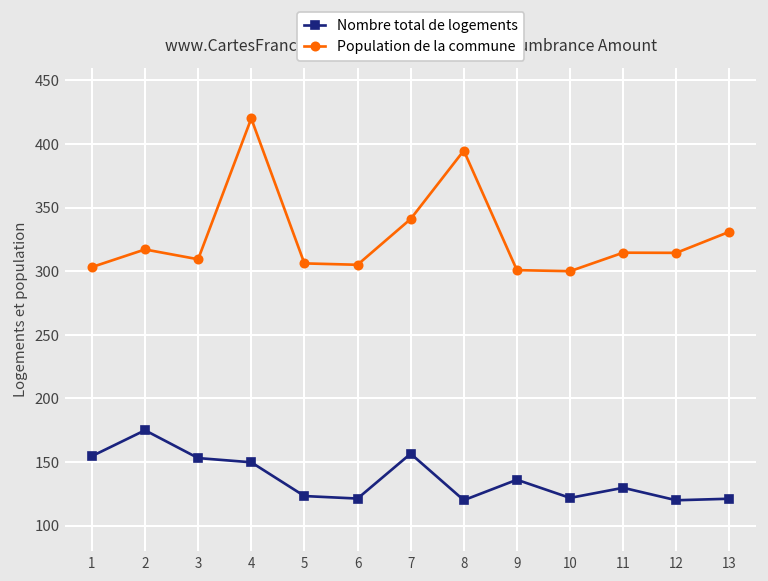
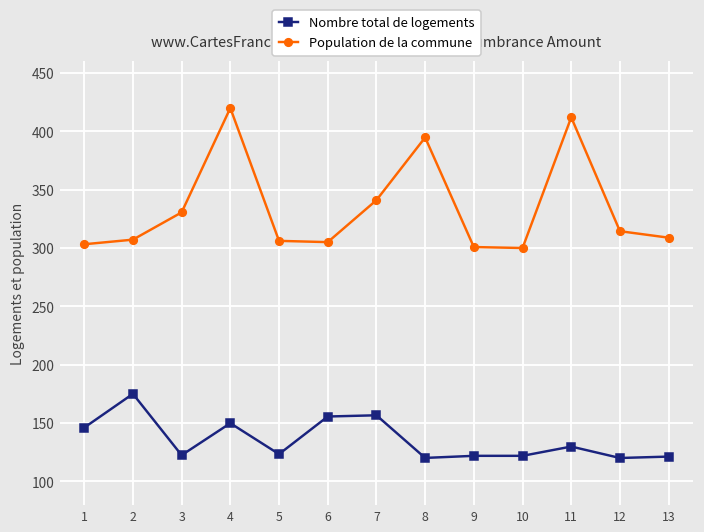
  {
    "Nombre total de logements": {
-     "1": 155,
+     "1": 146,
      "2": 175,
-     "3": 153,
+     "3": 122,
      "4": 150,
      "5": 123,
-     "6": 121,
+     "6": 156,
      "7": 157,
      "8": 120,
-     "9": 136,
+     "9": 122,
      "10": 122,
      "11": 130,
      "12": 120,
      "13": 121
    },
    "Population de la commune": {
      "1": 303,
-     "2": 317,
-     "3": 309,
+     "2": 307,
+     "3": 331,
      "4": 420,
      "5": 306,
      "6": 305,
      "7": 341,
      "8": 395,
      "9": 301,
      "10": 300,
-     "11": 315,
+     "11": 412,
      "12": 314,
-     "13": 331
+     "13": 309
    }
  }
